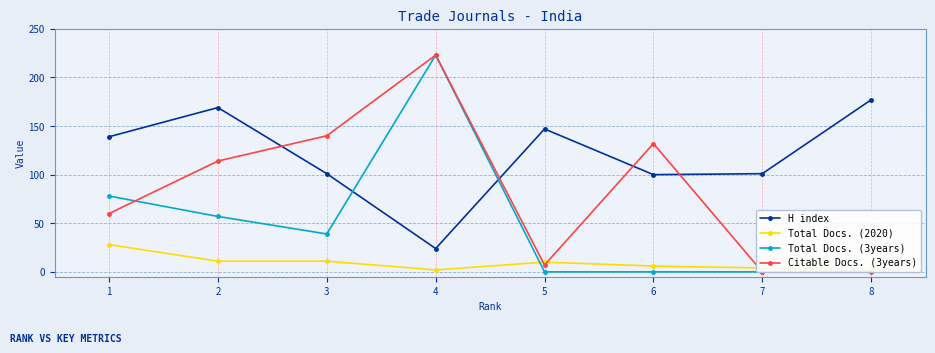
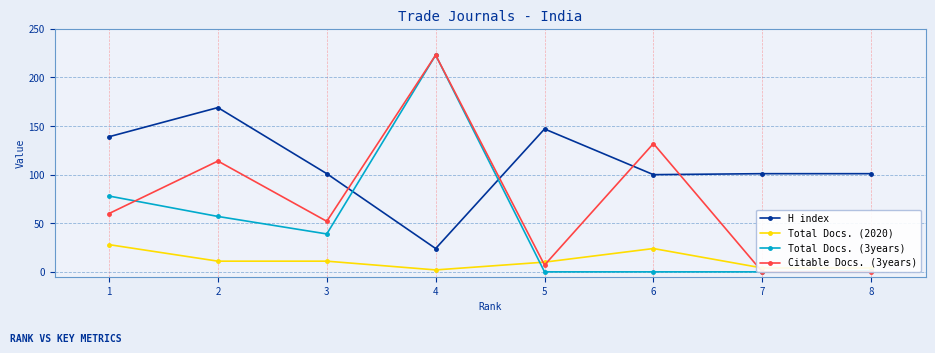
  {
    "H index": {
      "1": 140,
      "2": 170,
      "3": 100,
      "4": 20,
      "5": 150,
      "6": 100,
      "7": 100,
-     "8": 180
+     "8": 100
    },
    "Total Docs. (2020)": {
      "1": 30,
      "2": 10,
      "3": 10,
      "4": 0,
      "5": 10,
-     "6": 10
+     "6": 20
    },
    "Total Docs. (3years)": {
      "1": 80,
      "2": 60,
      "3": 40,
      "5": 0,
      "6": 0
    },
    "Citable Docs. (3years)": {
      "1": 60,
      "2": 110,
-     "3": 140,
+     "3": 50,
      "5": 10,
      "6": 130
    }
  }
